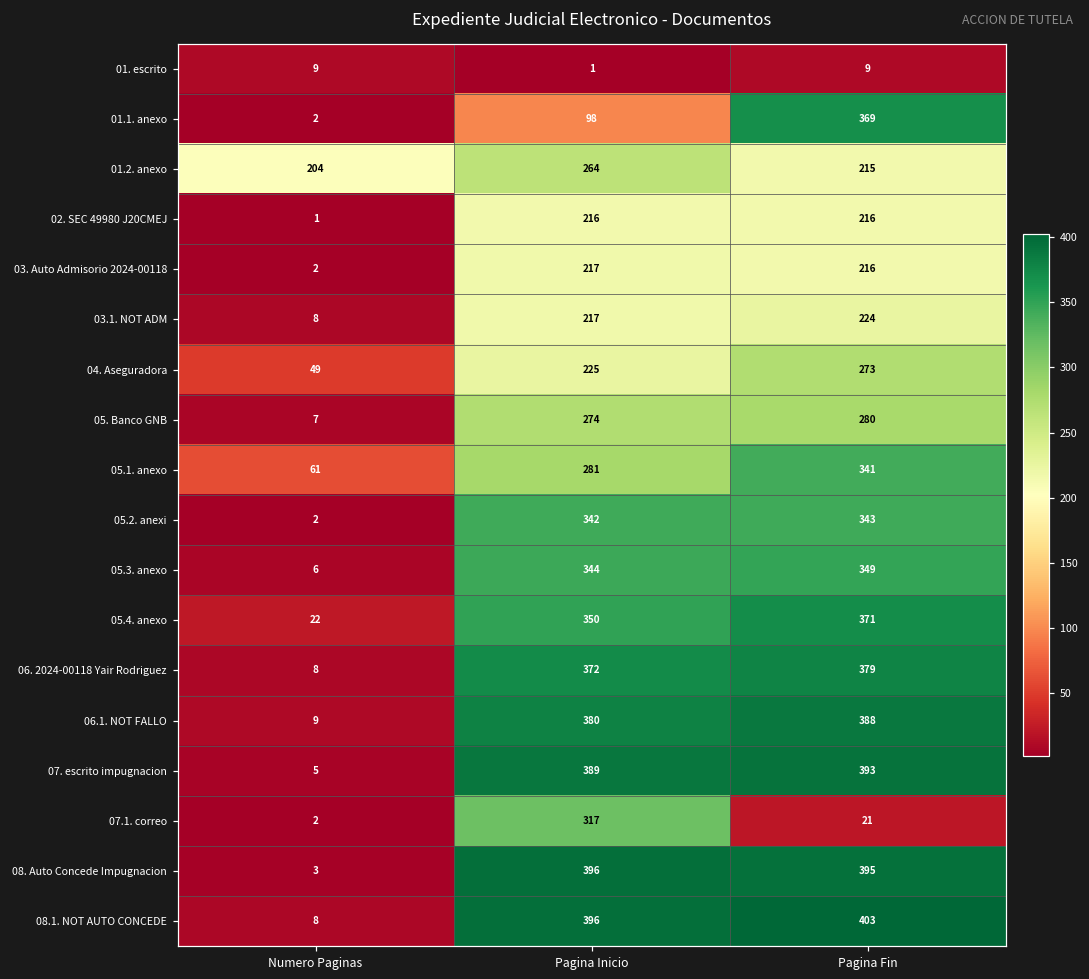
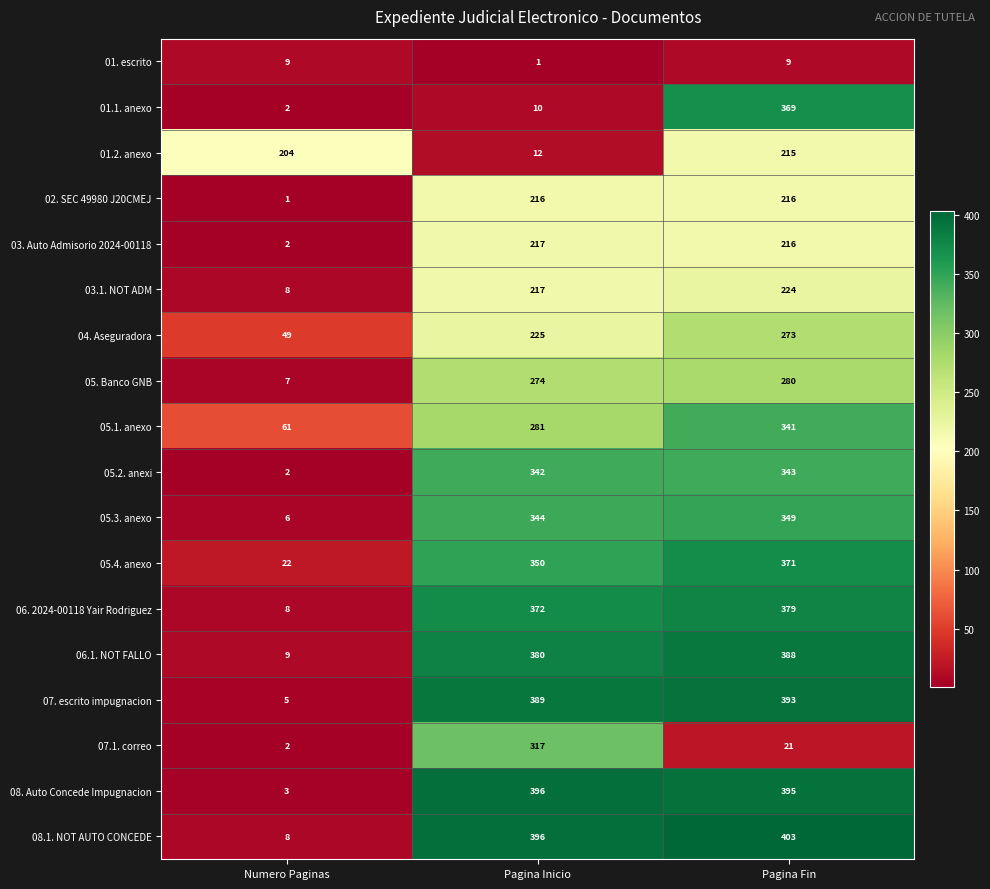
  {
    "01. escrito": {
      "Numero Paginas": 9,
      "Pagina Inicio": 1,
      "Pagina Fin": 9
    },
    "01.1. anexo": {
      "Numero Paginas": 2,
-     "Pagina Inicio": 98,
+     "Pagina Inicio": 10,
      "Pagina Fin": 369
    },
    "01.2. anexo": {
      "Numero Paginas": 204,
-     "Pagina Inicio": 264,
+     "Pagina Inicio": 12,
      "Pagina Fin": 215
    },
    "02. SEC 49980 J20CMEJ": {
      "Numero Paginas": 1,
      "Pagina Inicio": 216,
      "Pagina Fin": 216
    },
    "03. Auto Admisorio 2024-00118": {
      "Numero Paginas": 2,
      "Pagina Inicio": 217,
      "Pagina Fin": 216
    },
    "03.1. NOT ADM": {
      "Numero Paginas": 8,
      "Pagina Inicio": 217,
      "Pagina Fin": 224
    },
    "04. Aseguradora": {
      "Numero Paginas": 49,
      "Pagina Inicio": 225,
      "Pagina Fin": 273
    },
    "05. Banco GNB": {
      "Numero Paginas": 7,
      "Pagina Inicio": 274,
      "Pagina Fin": 280
    },
    "05.1. anexo": {
      "Numero Paginas": 61,
      "Pagina Inicio": 281,
      "Pagina Fin": 341
    },
    "05.2. anexi": {
      "Numero Paginas": 2,
      "Pagina Inicio": 342,
      "Pagina Fin": 343
    },
    "05.3. anexo": {
      "Numero Paginas": 6,
      "Pagina Inicio": 344,
      "Pagina Fin": 349
    },
    "05.4. anexo": {
      "Numero Paginas": 22,
      "Pagina Inicio": 350,
      "Pagina Fin": 371
    },
    "06. 2024-00118 Yair Rodriguez": {
      "Numero Paginas": 8,
      "Pagina Inicio": 372,
      "Pagina Fin": 379
    },
    "06.1. NOT FALLO": {
      "Numero Paginas": 9,
      "Pagina Inicio": 380,
      "Pagina Fin": 388
    },
    "07. escrito impugnacion": {
      "Numero Paginas": 5,
      "Pagina Inicio": 389,
      "Pagina Fin": 393
    },
    "07.1. correo": {
      "Numero Paginas": 2,
      "Pagina Inicio": 317,
      "Pagina Fin": 21
    },
    "08. Auto Concede Impugnacion": {
      "Numero Paginas": 3,
      "Pagina Inicio": 396,
      "Pagina Fin": 395
    },
    "08.1. NOT AUTO CONCEDE": {
      "Numero Paginas": 8,
      "Pagina Inicio": 396,
      "Pagina Fin": 403
    }
  }
